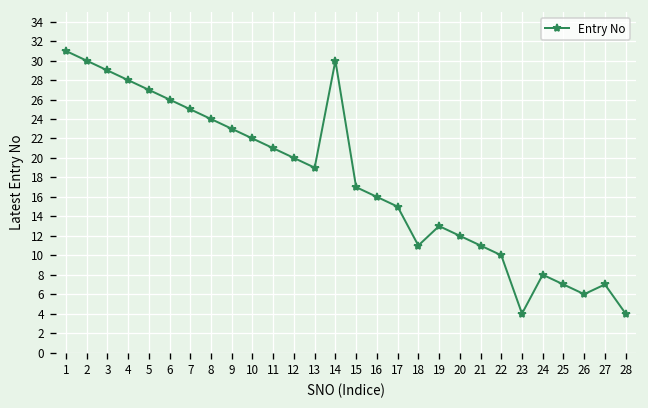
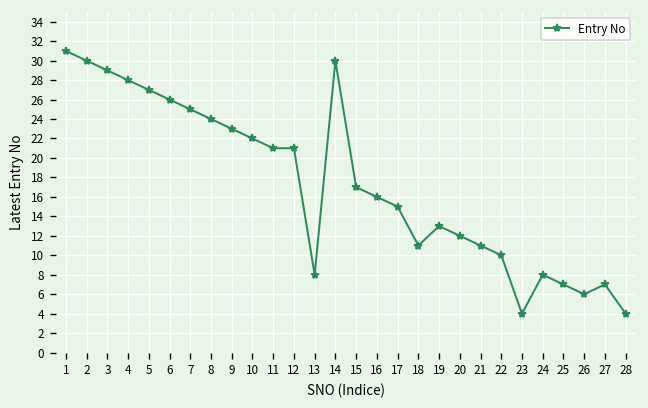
  {
    "1": 31,
    "2": 30,
    "3": 29,
    "4": 28,
    "5": 27,
    "6": 26,
    "7": 25,
    "8": 24,
    "9": 23,
    "10": 22,
    "11": 21,
-   "12": 20,
-   "13": 19,
+   "12": 21,
+   "13": 8,
    "14": 30,
    "15": 17,
    "16": 16,
    "17": 15,
    "18": 11,
    "19": 13,
    "20": 12,
    "21": 11,
    "22": 10,
    "23": 4,
    "24": 8,
    "25": 7,
    "26": 6,
    "27": 7,
    "28": 4
  }
